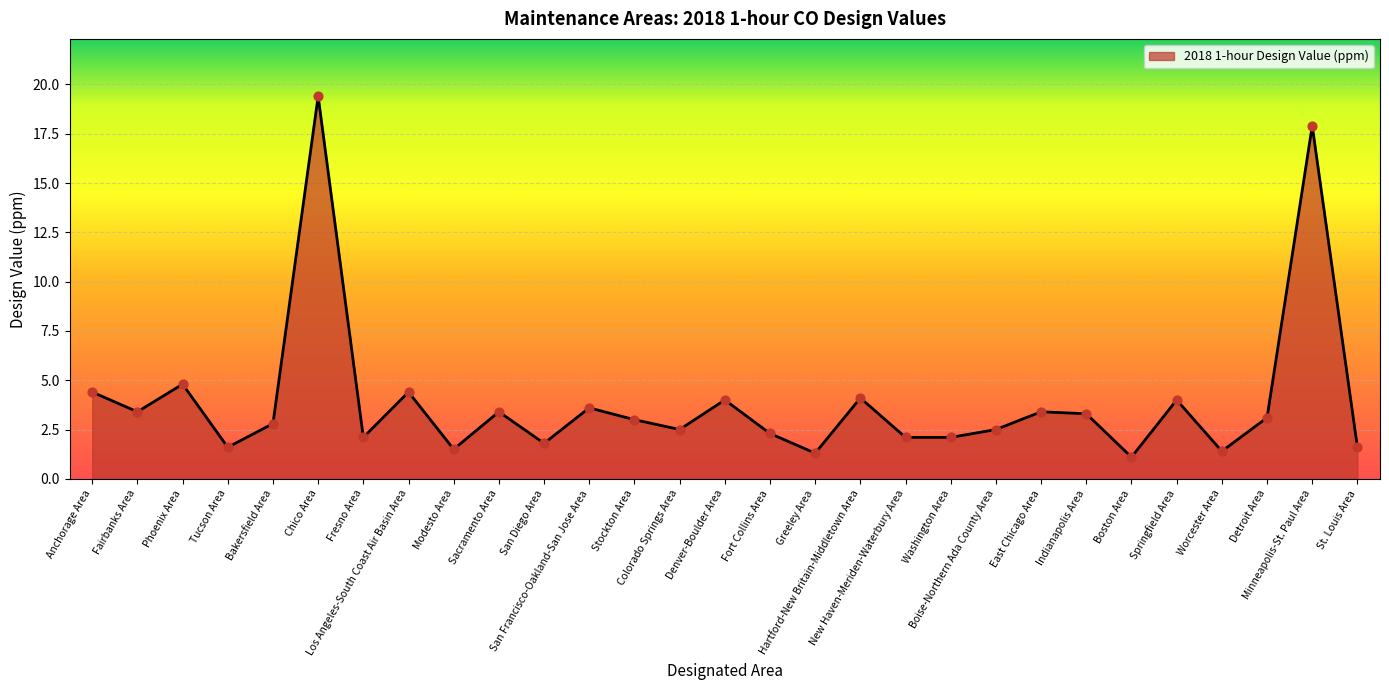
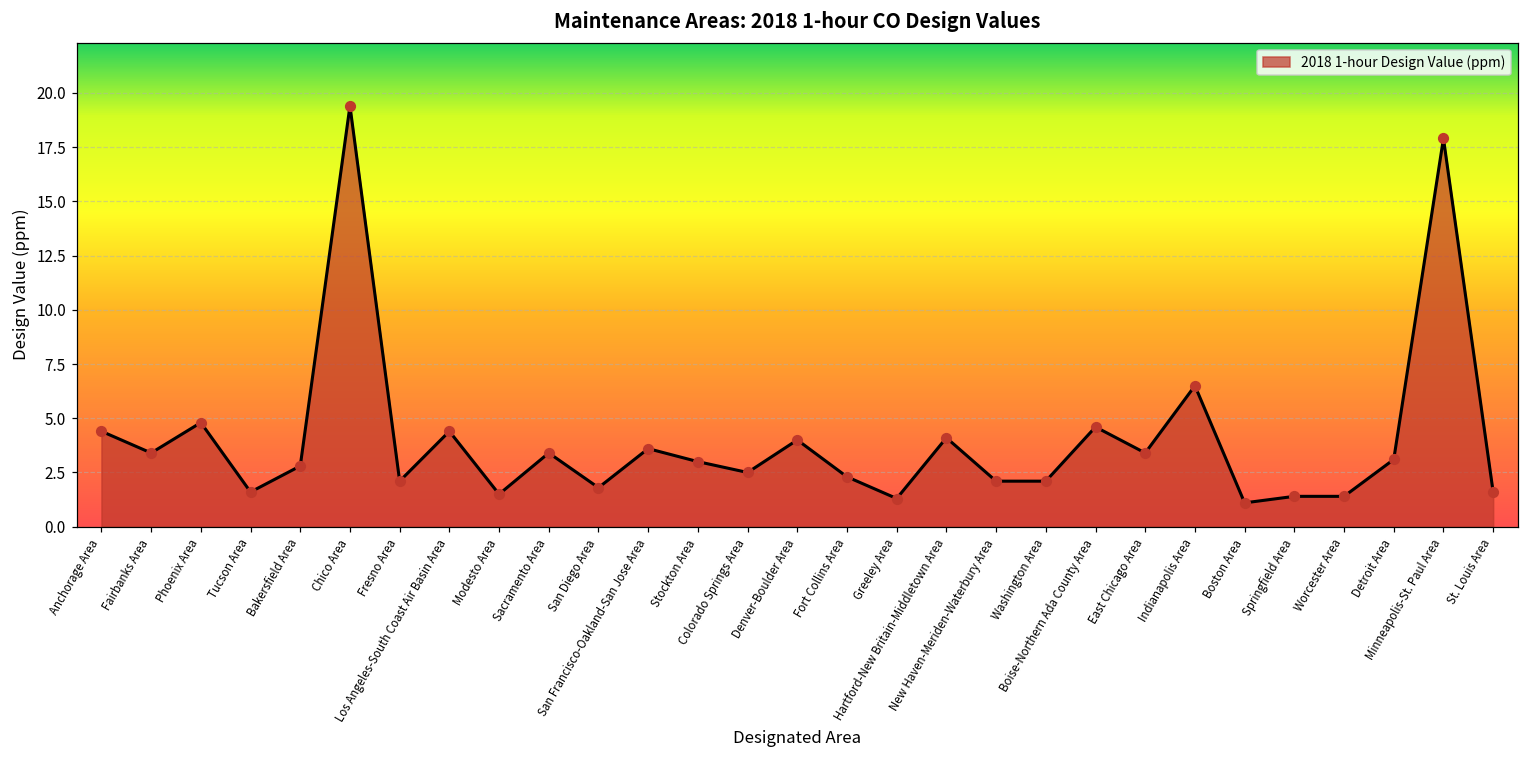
  {
    "Anchorage Area": 4.4,
    "Fairbanks Area": 3.4,
    "Phoenix Area": 4.8,
    "Tucson Area": 1.6,
    "Bakersfield Area": 2.8,
    "Chico Area": 19.4,
    "Fresno Area": 2.1,
    "Los Angeles-South Coast Air Basin Area": 4.4,
    "Modesto Area": 1.5,
    "Sacramento Area": 3.4,
    "San Diego Area": 1.8,
    "San Francisco-Oakland-San Jose Area": 3.6,
    "Stockton Area": 3.0,
    "Colorado Springs Area": 2.5,
    "Denver-Boulder Area": 4.0,
    "Fort Collins Area": 2.3,
    "Greeley Area": 1.3,
    "Hartford-New Britain-Middletown Area": 4.1,
    "New Haven-Meriden-Waterbury Area": 2.1,
    "Washington Area": 2.1,
-   "Boise-Northern Ada County Area": 2.5,
+   "Boise-Northern Ada County Area": 4.6,
    "East Chicago Area": 3.4,
-   "Indianapolis Area": 3.3,
+   "Indianapolis Area": 6.5,
    "Boston Area": 1.1,
-   "Springfield Area": 4.0,
+   "Springfield Area": 1.4,
    "Worcester Area": 1.4,
    "Detroit Area": 3.1,
    "Minneapolis-St. Paul Area": 17.9,
    "St. Louis Area": 1.6
  }
